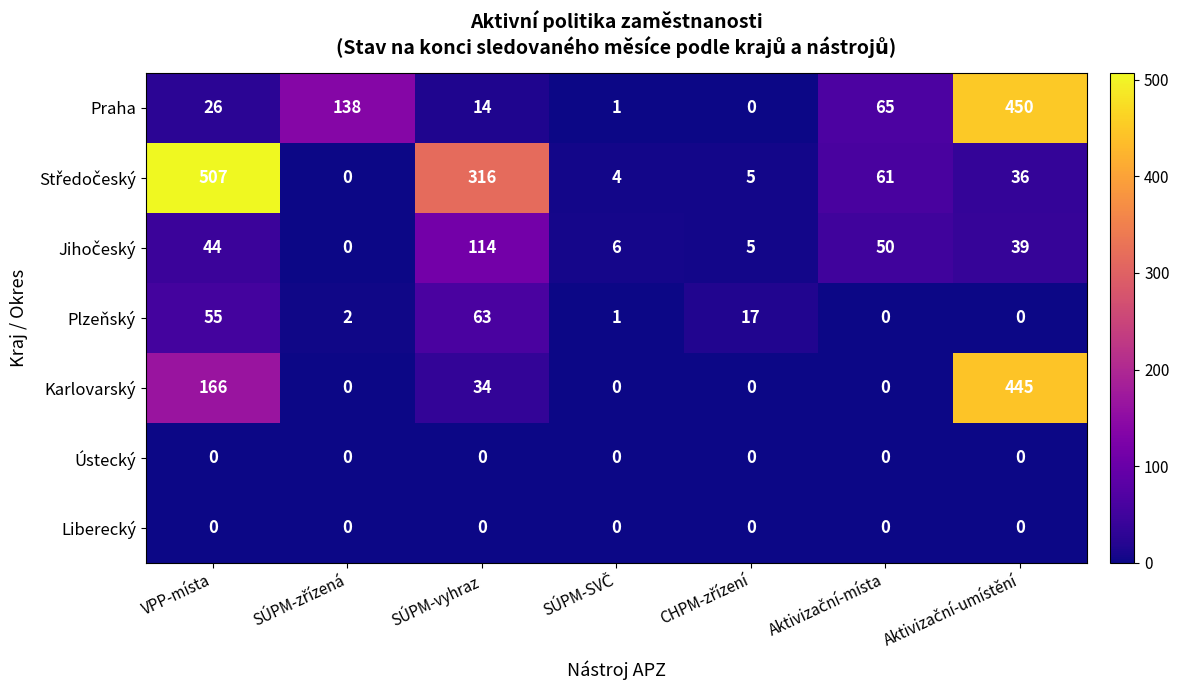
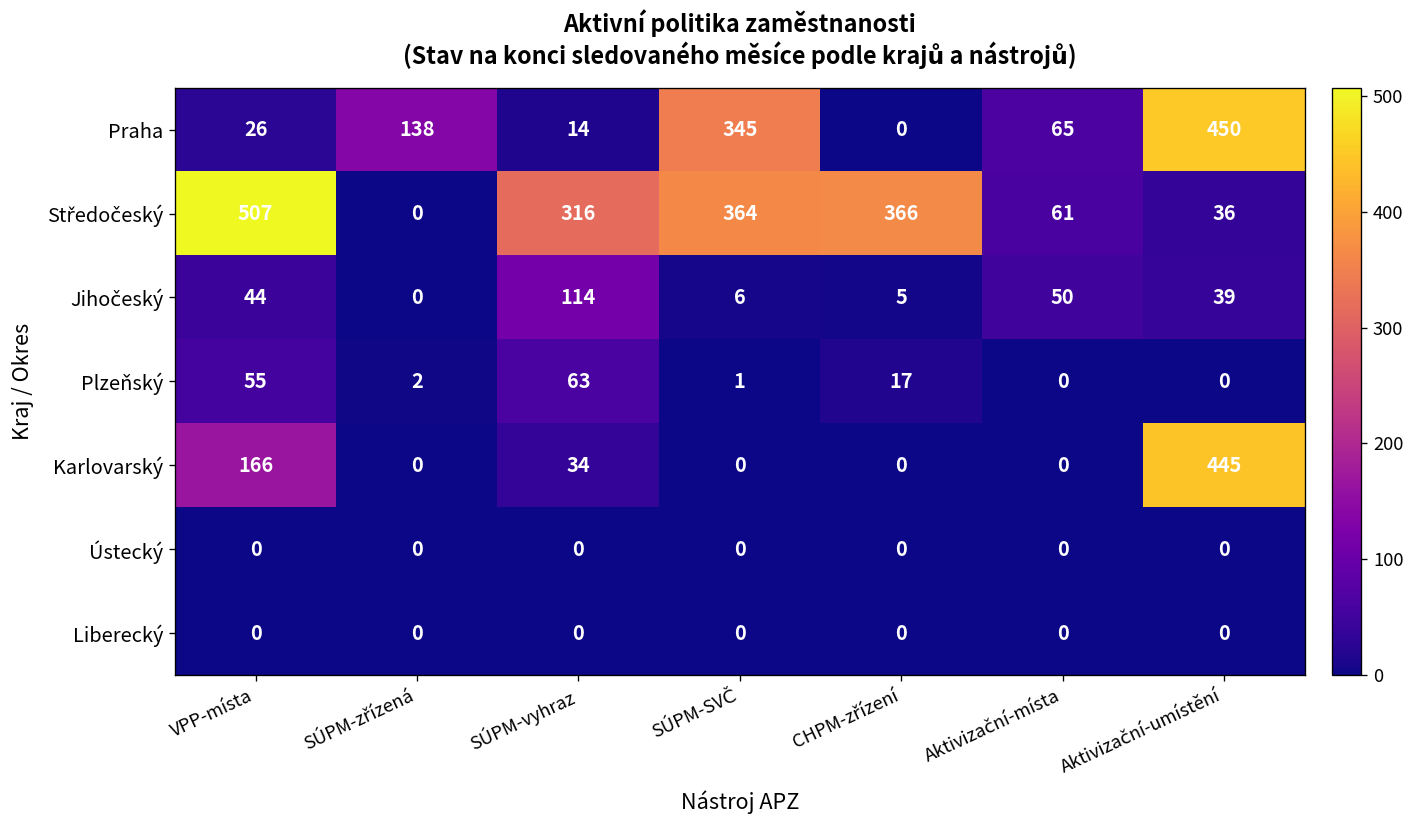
  {
    "Praha": {
      "VPP-místa": 26,
      "SÚPM-zřízená": 138,
      "SÚPM-vyhraz": 14,
-     "SÚPM-SVČ": 1,
+     "SÚPM-SVČ": 345,
      "CHPM-zřízení": 0,
      "Aktivizační-místa": 65,
      "Aktivizační-umístění": 450
    },
    "Středočeský": {
      "VPP-místa": 507,
      "SÚPM-zřízená": 0,
      "SÚPM-vyhraz": 316,
-     "SÚPM-SVČ": 4,
-     "CHPM-zřízení": 5,
+     "SÚPM-SVČ": 364,
+     "CHPM-zřízení": 366,
      "Aktivizační-místa": 61,
      "Aktivizační-umístění": 36
    },
    "Jihočeský": {
      "VPP-místa": 44,
      "SÚPM-zřízená": 0,
      "SÚPM-vyhraz": 114,
      "SÚPM-SVČ": 6,
      "CHPM-zřízení": 5,
      "Aktivizační-místa": 50,
      "Aktivizační-umístění": 39
    },
    "Plzeňský": {
      "VPP-místa": 55,
      "SÚPM-zřízená": 2,
      "SÚPM-vyhraz": 63,
      "SÚPM-SVČ": 1,
      "CHPM-zřízení": 17,
      "Aktivizační-místa": 0,
      "Aktivizační-umístění": 0
    },
    "Karlovarský": {
      "VPP-místa": 166,
      "SÚPM-zřízená": 0,
      "SÚPM-vyhraz": 34,
      "SÚPM-SVČ": 0,
      "CHPM-zřízení": 0,
      "Aktivizační-místa": 0,
      "Aktivizační-umístění": 445
    },
    "Ústecký": {
      "VPP-místa": 0,
      "SÚPM-zřízená": 0,
      "SÚPM-vyhraz": 0,
      "SÚPM-SVČ": 0,
      "CHPM-zřízení": 0,
      "Aktivizační-místa": 0,
      "Aktivizační-umístění": 0
    },
    "Liberecký": {
      "VPP-místa": 0,
      "SÚPM-zřízená": 0,
      "SÚPM-vyhraz": 0,
      "SÚPM-SVČ": 0,
      "CHPM-zřízení": 0,
      "Aktivizační-místa": 0,
      "Aktivizační-umístění": 0
    }
  }
